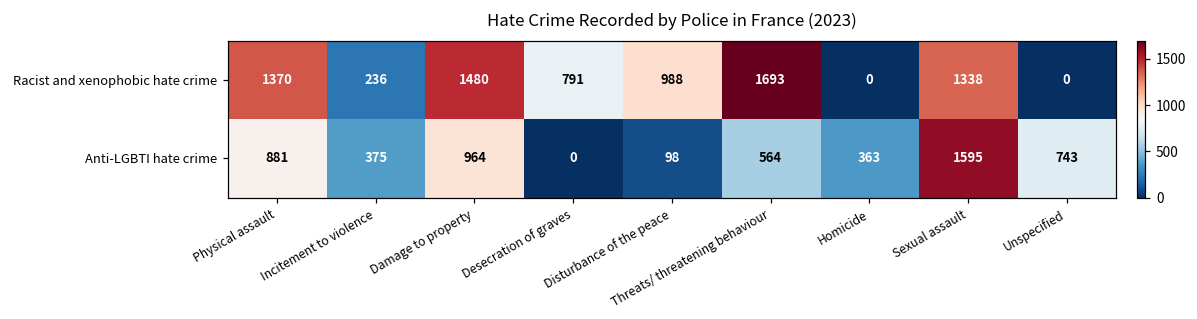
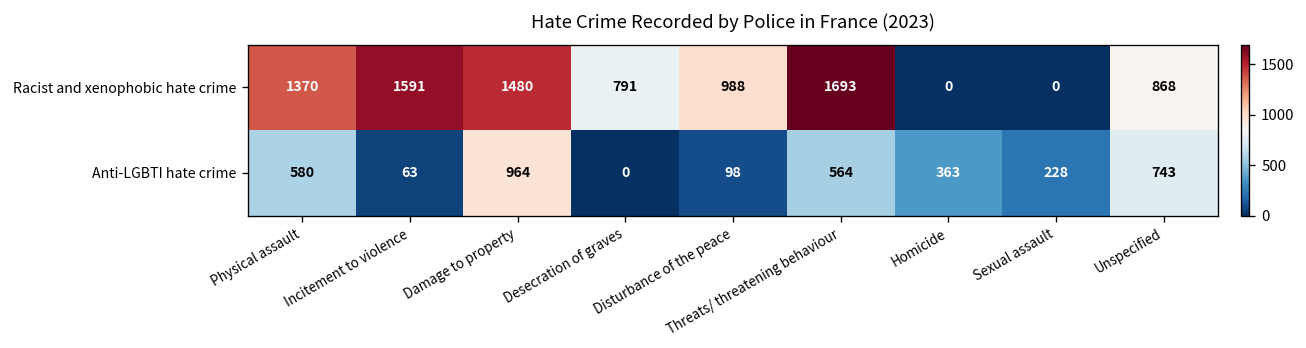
  {
    "Racist and xenophobic hate crime": {
      "Physical assault": 1370,
-     "Incitement to violence": 236,
+     "Incitement to violence": 1591,
      "Damage to property": 1480,
      "Desecration of graves": 791,
      "Disturbance of the peace": 988,
      "Threats/ threatening behaviour": 1693,
      "Homicide": 0,
-     "Sexual assault": 1338,
-     "Unspecified": 0
+     "Sexual assault": 0,
+     "Unspecified": 868
    },
    "Anti-LGBTI hate crime": {
-     "Physical assault": 881,
-     "Incitement to violence": 375,
+     "Physical assault": 580,
+     "Incitement to violence": 63,
      "Damage to property": 964,
      "Desecration of graves": 0,
      "Disturbance of the peace": 98,
      "Threats/ threatening behaviour": 564,
      "Homicide": 363,
-     "Sexual assault": 1595,
+     "Sexual assault": 228,
      "Unspecified": 743
    }
  }
